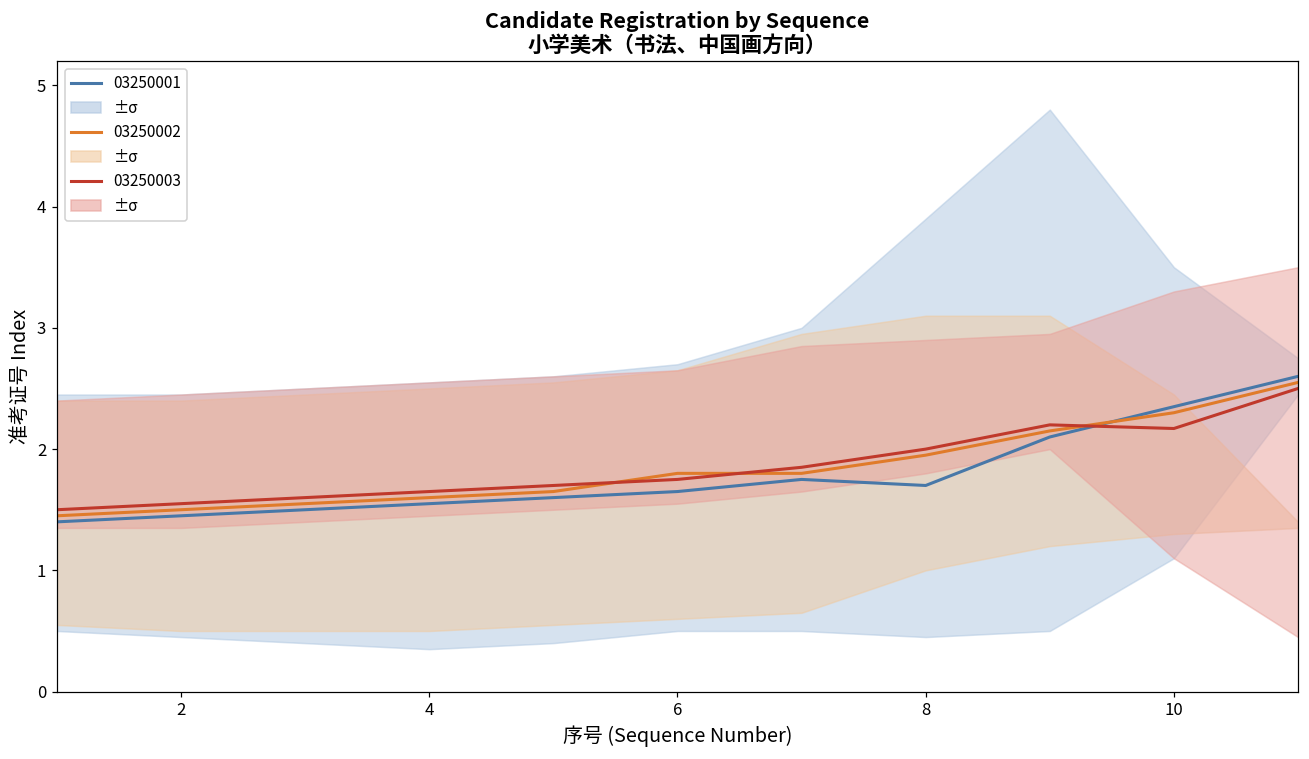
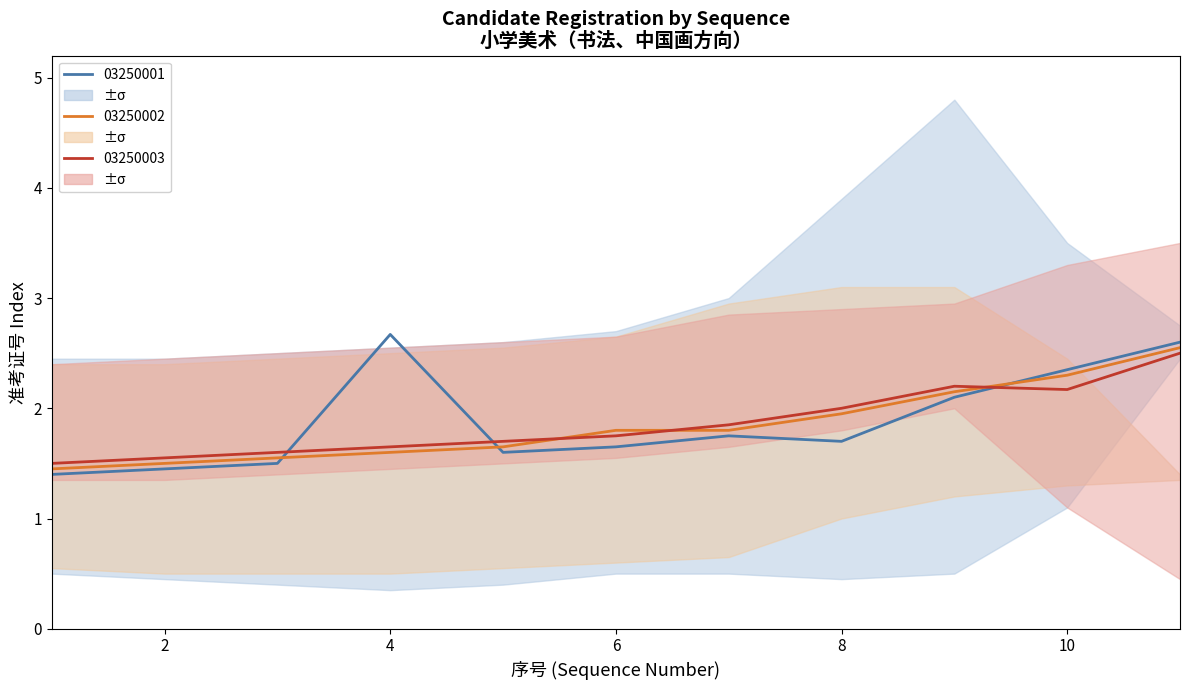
  {
    "03250001": {
      "2": 1.45,
-     "4": 1.55,
+     "4": 2.67,
      "6": 1.65,
      "8": 1.70,
      "10": 2.35
    },
    "03250002": {
      "2": 1.50,
      "4": 1.60,
      "6": 1.80,
      "8": 1.95,
      "10": 2.30
    },
    "03250003": {
      "2": 1.55,
      "4": 1.65,
      "6": 1.75,
      "8": 2.00,
      "10": 2.17
    }
  }
